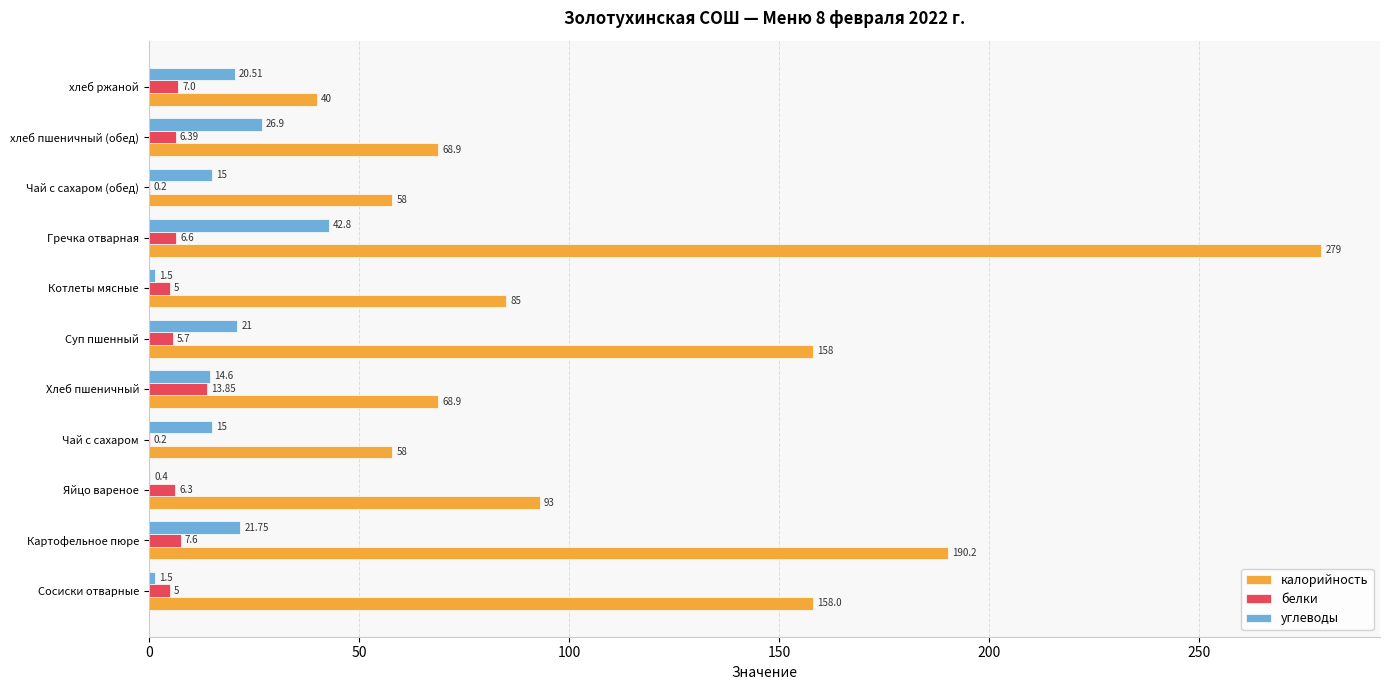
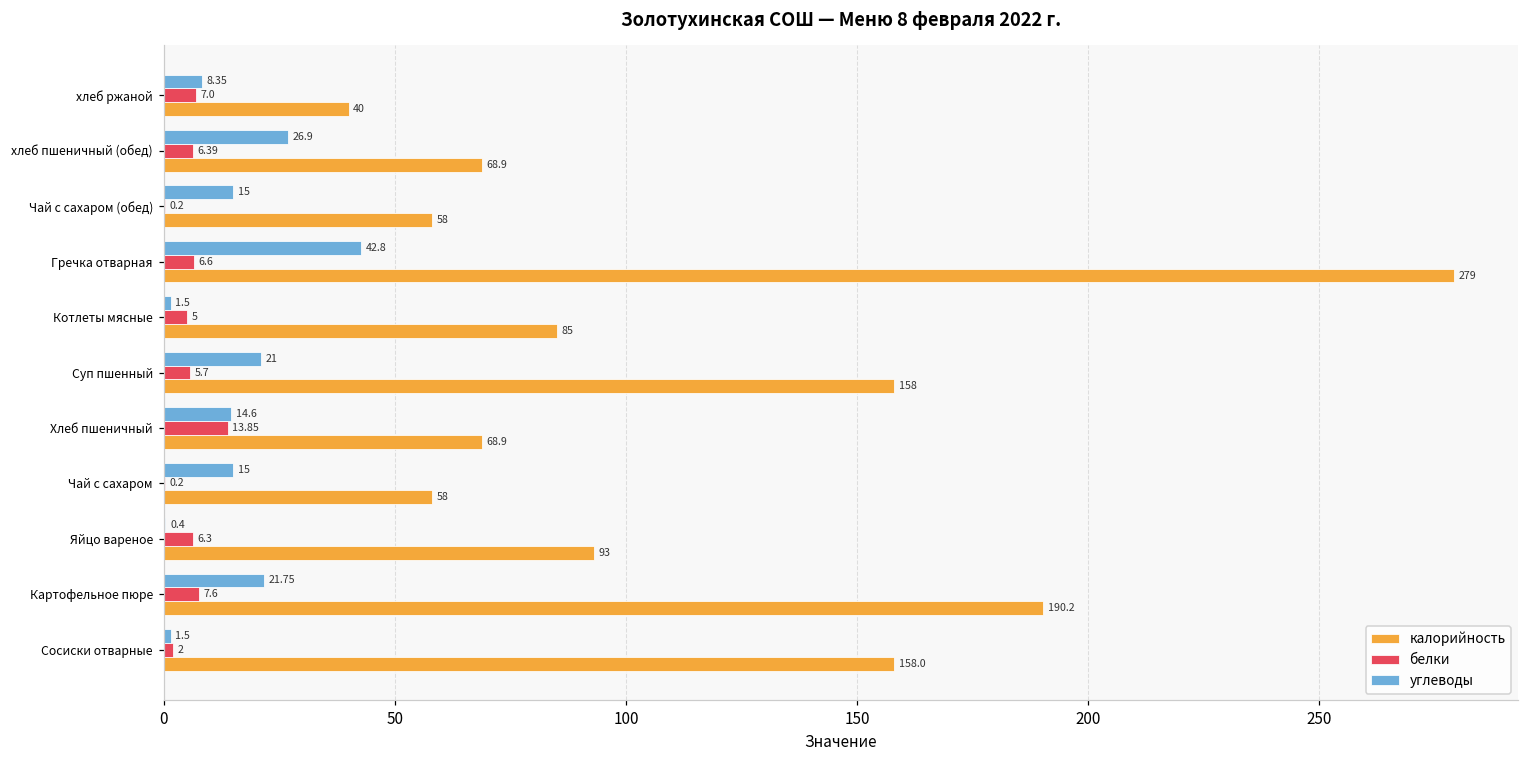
  {
    "калорийность": {
      "хлеб ржаной": 40,
      "хлеб пшеничный (обед)": 68.9,
      "Чай с сахаром (обед)": 58,
      "Гречка отварная": 279,
      "Котлеты мясные": 85,
      "Суп пшенный": 158,
      "Хлеб пшеничный": 68.9,
      "Чай с сахаром": 58,
      "Яйцо вареное": 93,
      "Картофельное пюре": 190.2,
      "Сосиски отварные": 158.0
    },
    "белки": {
      "хлеб ржаной": 7.0,
      "хлеб пшеничный (обед)": 6.39,
      "Чай с сахаром (обед)": 0.2,
      "Гречка отварная": 6.6,
      "Котлеты мясные": 5,
      "Суп пшенный": 5.7,
      "Хлеб пшеничный": 13.85,
      "Чай с сахаром": 0.2,
      "Яйцо вареное": 6.3,
      "Картофельное пюре": 7.6,
-     "Сосиски отварные": 5
+     "Сосиски отварные": 2
    },
    "углеводы": {
-     "хлеб ржаной": 20.51,
+     "хлеб ржаной": 8.35,
      "хлеб пшеничный (обед)": 26.9,
      "Чай с сахаром (обед)": 15,
      "Гречка отварная": 42.8,
      "Котлеты мясные": 1.5,
      "Суп пшенный": 21,
      "Хлеб пшеничный": 14.6,
      "Чай с сахаром": 15,
      "Яйцо вареное": 0.4,
      "Картофельное пюре": 21.75,
      "Сосиски отварные": 1.5
    }
  }
